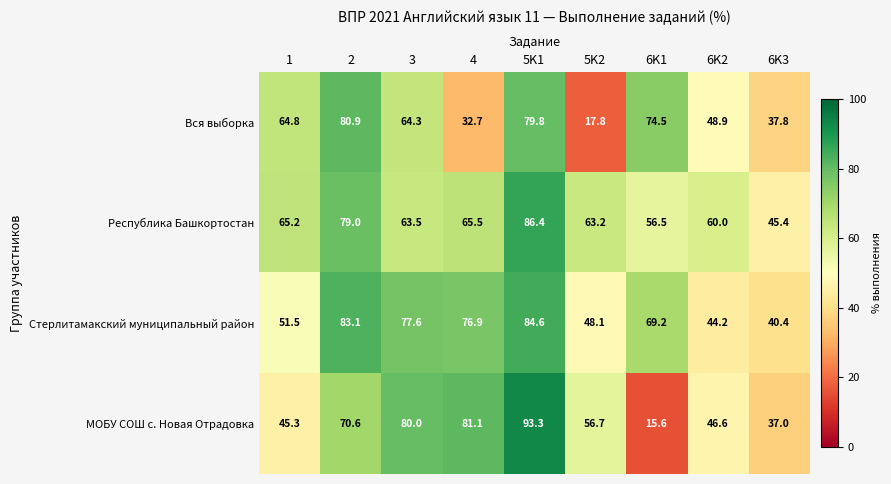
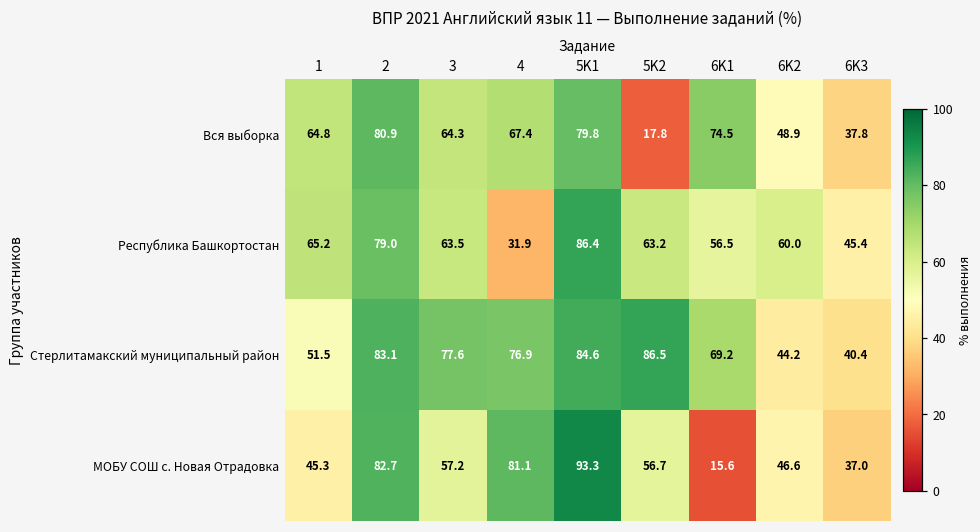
  {
    "Вся выборка": {
      "1": 64.8,
      "2": 80.9,
      "3": 64.3,
-     "4": 32.7,
+     "4": 67.4,
      "5K1": 79.8,
      "5K2": 17.8,
      "6K1": 74.5,
      "6K2": 48.9,
      "6K3": 37.8
    },
    "Республика Башкортостан": {
      "1": 65.2,
      "2": 79.0,
      "3": 63.5,
-     "4": 65.5,
+     "4": 31.9,
      "5K1": 86.4,
      "5K2": 63.2,
      "6K1": 56.5,
      "6K2": 60.0,
      "6K3": 45.4
    },
    "Стерлитамакский муниципальный район": {
      "1": 51.5,
      "2": 83.1,
      "3": 77.6,
      "4": 76.9,
      "5K1": 84.6,
-     "5K2": 48.1,
+     "5K2": 86.5,
      "6K1": 69.2,
      "6K2": 44.2,
      "6K3": 40.4
    },
    "МОБУ СОШ с. Новая Отрадовка": {
      "1": 45.3,
-     "2": 70.6,
-     "3": 80.0,
+     "2": 82.7,
+     "3": 57.2,
      "4": 81.1,
      "5K1": 93.3,
      "5K2": 56.7,
      "6K1": 15.6,
      "6K2": 46.6,
      "6K3": 37.0
    }
  }
